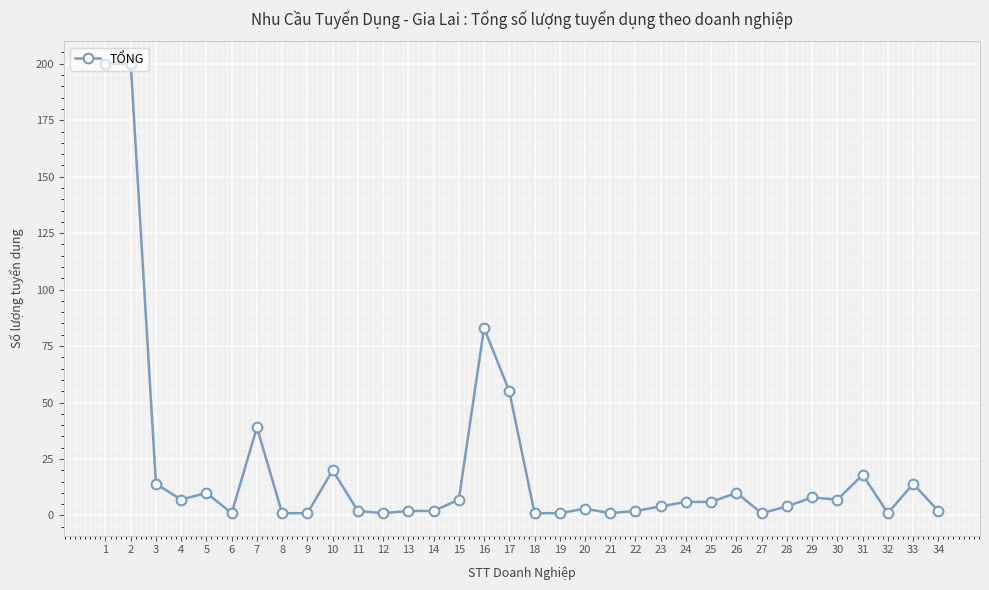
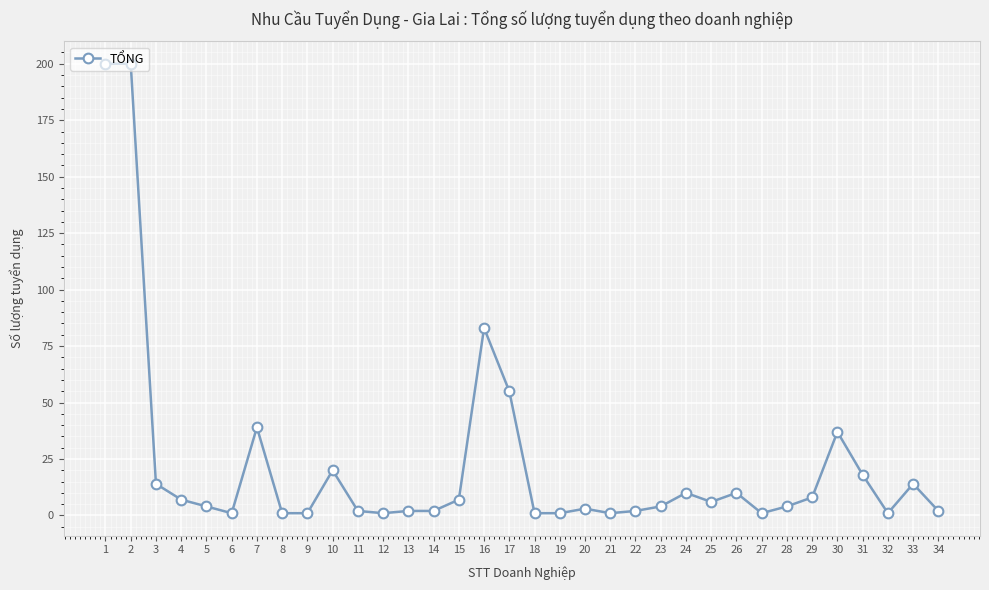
  {
    "3": 14,
    "4": 7,
-   "5": 10,
+   "5": 4,
    "6": 1,
    "7": 39,
    "8": 1,
    "9": 1,
    "10": 20,
    "11": 2,
    "12": 1,
    "13": 2,
    "14": 2,
    "15": 7,
    "16": 83,
    "17": 55,
    "18": 1,
    "19": 1,
    "20": 3,
    "21": 1,
    "22": 2,
    "23": 4,
-   "24": 6,
+   "24": 10,
    "25": 6,
    "26": 10,
    "27": 1,
    "28": 4,
    "29": 8,
-   "30": 7,
+   "30": 37,
    "31": 18,
    "32": 1,
    "33": 14,
    "34": 2
  }
